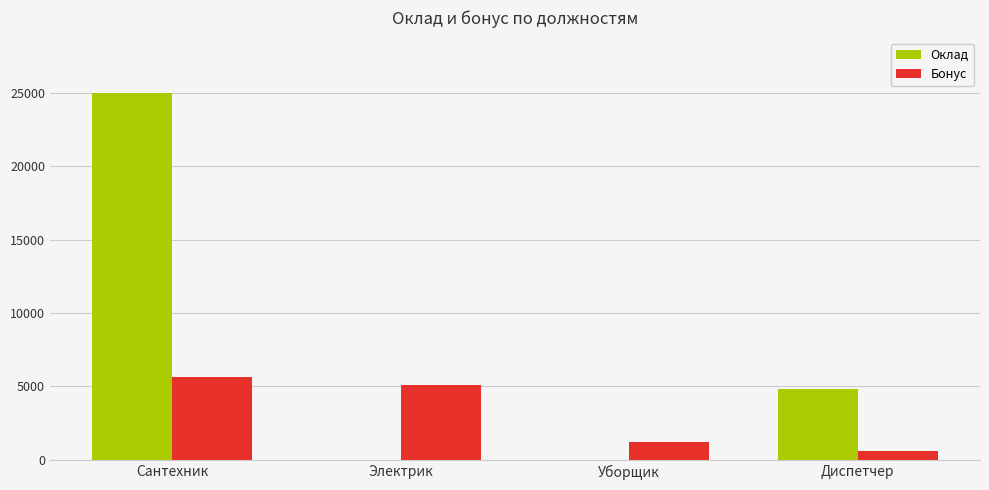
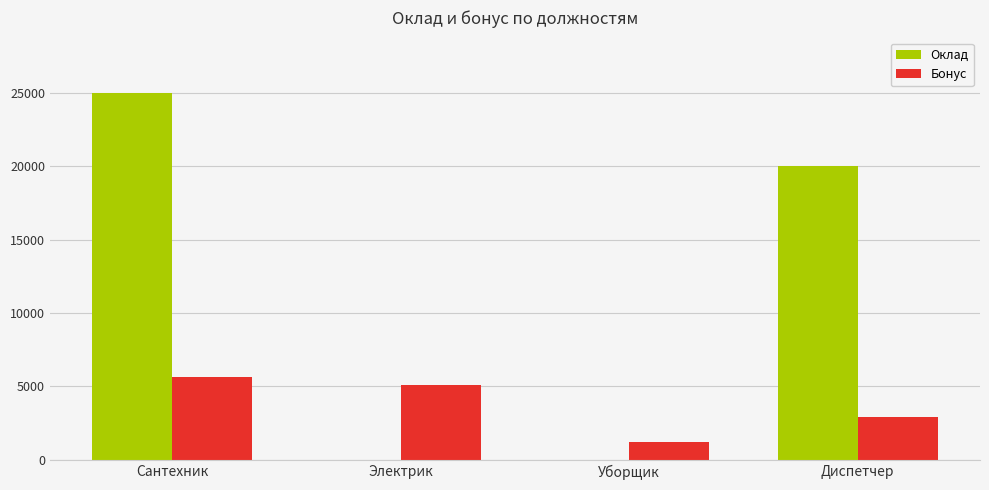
  {
    "Оклад": {
      "Сантехник": 25000,
-     "Диспетчер": 4800
+     "Диспетчер": 20000
    },
    "Бонус": {
      "Сантехник": 5600,
      "Электрик": 5100,
      "Уборщик": 1200,
-     "Диспетчер": 600
+     "Диспетчер": 2900
    }
  }
